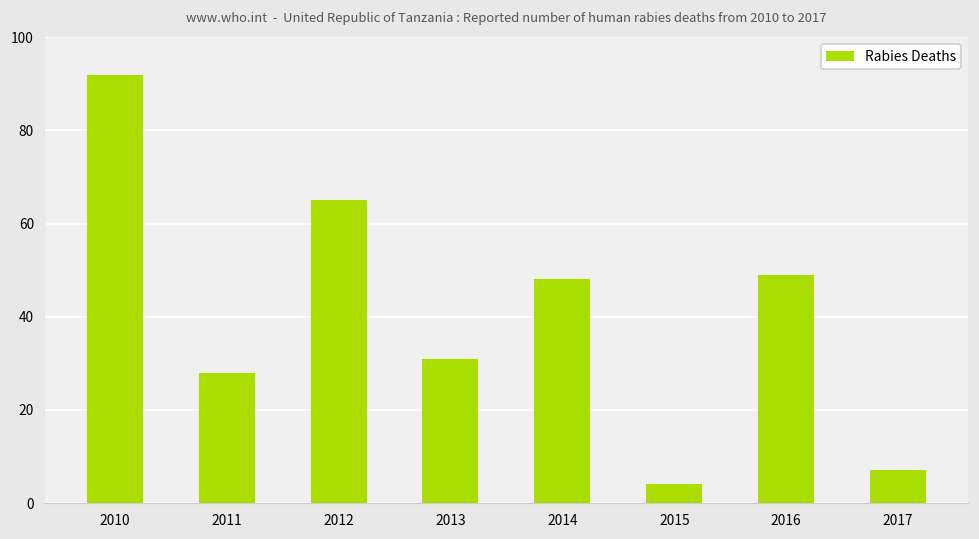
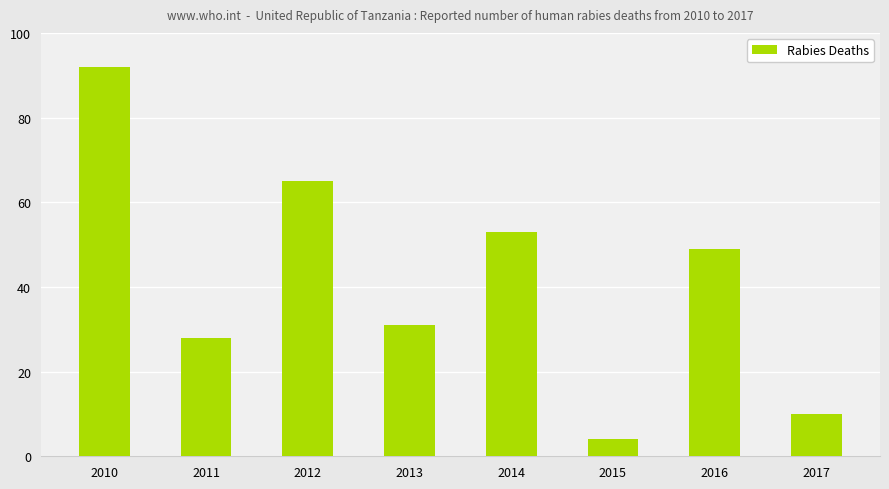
  {
    "2010": 92,
    "2011": 28,
    "2012": 65,
    "2013": 31,
-   "2014": 48,
+   "2014": 53,
    "2015": 4,
    "2016": 49,
-   "2017": 7
+   "2017": 10
  }
